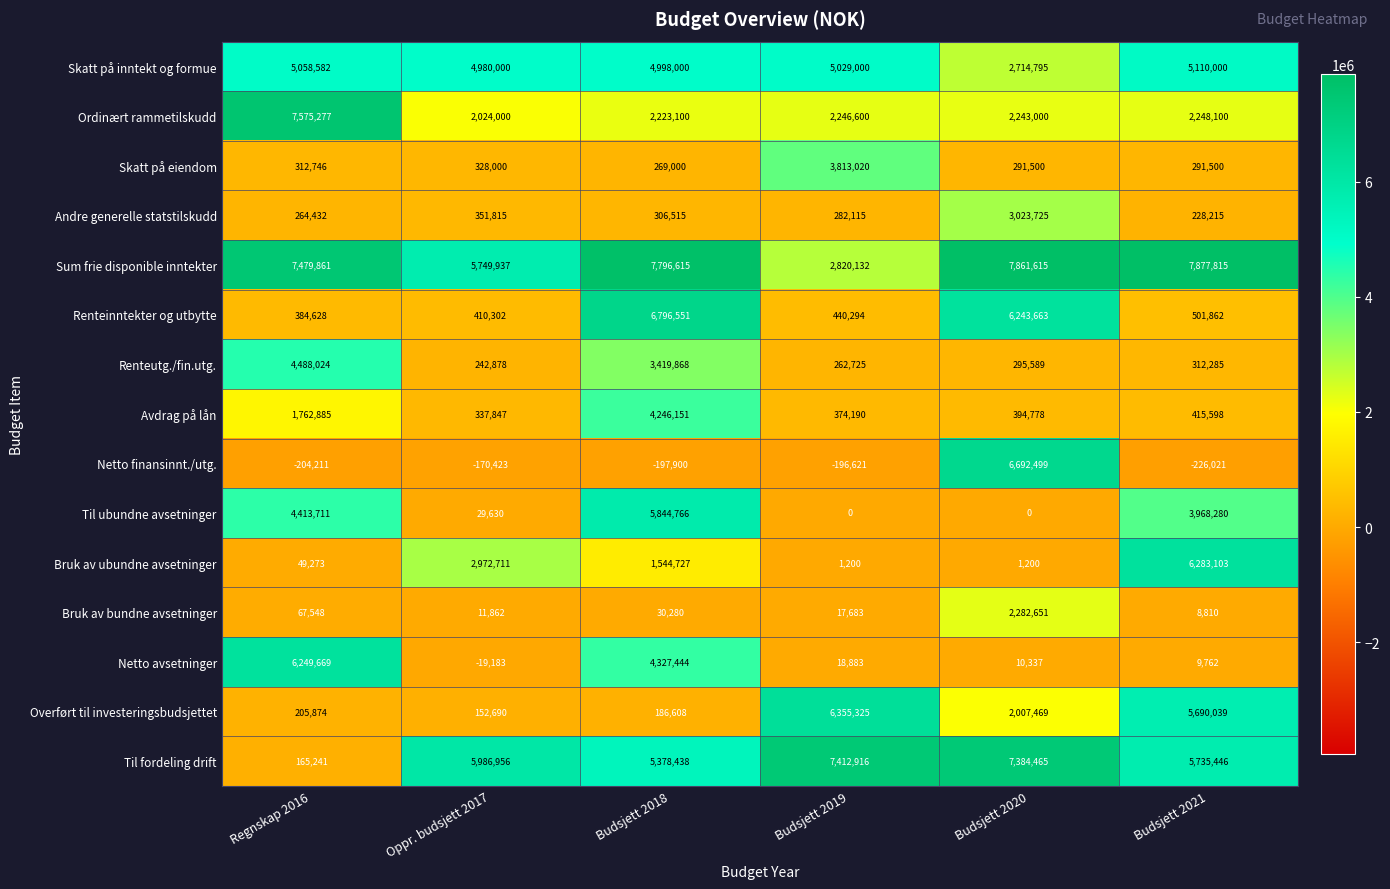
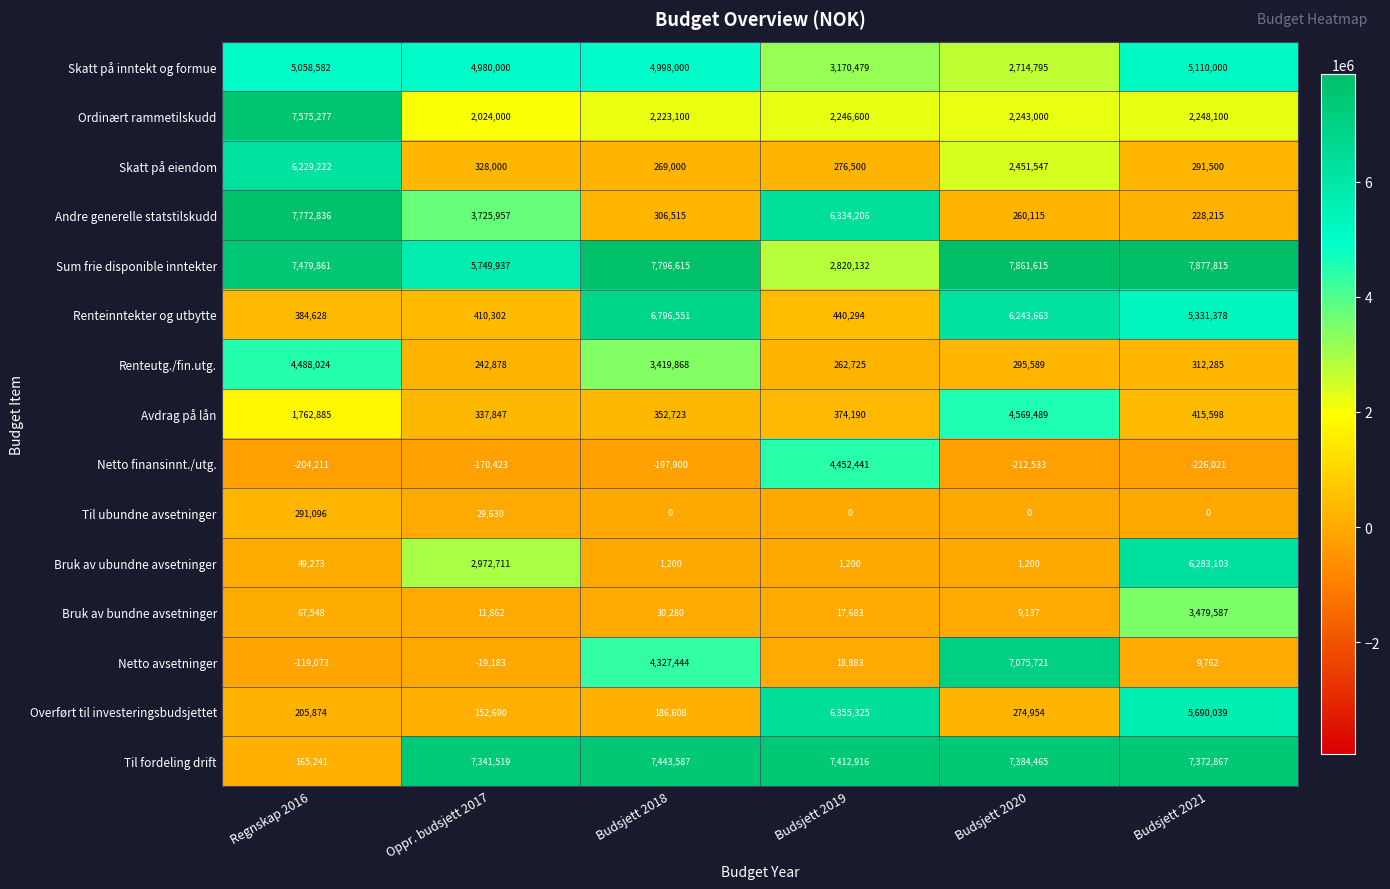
  {
    "Skatt på inntekt og formue": {
      "Regnskap 2016": "5,058,582",
      "Oppr. budsjett 2017": "4,980,000",
      "Budsjett 2018": "4,998,000",
-     "Budsjett 2019": "5,029,000",
+     "Budsjett 2019": "3,170,479",
      "Budsjett 2020": "2,714,795",
      "Budsjett 2021": "5,110,000"
    },
    "Ordinært rammetilskudd": {
      "Regnskap 2016": "7,575,277",
      "Oppr. budsjett 2017": "2,024,000",
      "Budsjett 2018": "2,223,100",
      "Budsjett 2019": "2,246,600",
      "Budsjett 2020": "2,243,000",
      "Budsjett 2021": "2,248,100"
    },
    "Skatt på eiendom": {
-     "Regnskap 2016": "312,746",
+     "Regnskap 2016": "6,229,222",
      "Oppr. budsjett 2017": "328,000",
      "Budsjett 2018": "269,000",
-     "Budsjett 2019": "3,813,020",
-     "Budsjett 2020": "291,500",
+     "Budsjett 2019": "276,500",
+     "Budsjett 2020": "2,451,547",
      "Budsjett 2021": "291,500"
    },
    "Andre generelle statstilskudd": {
-     "Regnskap 2016": "264,432",
-     "Oppr. budsjett 2017": "351,815",
+     "Regnskap 2016": "7,772,836",
+     "Oppr. budsjett 2017": "3,725,957",
      "Budsjett 2018": "306,515",
-     "Budsjett 2019": "282,115",
-     "Budsjett 2020": "3,023,725",
+     "Budsjett 2019": "6,334,206",
+     "Budsjett 2020": "260,115",
      "Budsjett 2021": "228,215"
    },
    "Sum frie disponible inntekter": {
      "Regnskap 2016": "7,479,861",
      "Oppr. budsjett 2017": "5,749,937",
      "Budsjett 2018": "7,796,615",
      "Budsjett 2019": "2,820,132",
      "Budsjett 2020": "7,861,615",
      "Budsjett 2021": "7,877,815"
    },
    "Renteinntekter og utbytte": {
      "Regnskap 2016": "384,628",
      "Oppr. budsjett 2017": "410,302",
      "Budsjett 2018": "6,796,551",
      "Budsjett 2019": "440,294",
      "Budsjett 2020": "6,243,663",
-     "Budsjett 2021": "501,862"
+     "Budsjett 2021": "5,331,378"
    },
    "Renteutg./fin.utg.": {
      "Regnskap 2016": "4,488,024",
      "Oppr. budsjett 2017": "242,878",
      "Budsjett 2018": "3,419,868",
      "Budsjett 2019": "262,725",
      "Budsjett 2020": "295,589",
      "Budsjett 2021": "312,285"
    },
    "Avdrag på lån": {
      "Regnskap 2016": "1,762,885",
      "Oppr. budsjett 2017": "337,847",
-     "Budsjett 2018": "4,246,151",
+     "Budsjett 2018": "352,723",
      "Budsjett 2019": "374,190",
-     "Budsjett 2020": "394,778",
+     "Budsjett 2020": "4,569,489",
      "Budsjett 2021": "415,598"
    },
    "Netto finansinnt./utg.": {
      "Regnskap 2016": "-204,211",
      "Oppr. budsjett 2017": "-170,423",
      "Budsjett 2018": "-197,900",
-     "Budsjett 2019": "-196,621",
-     "Budsjett 2020": "6,692,499",
+     "Budsjett 2019": "4,452,441",
+     "Budsjett 2020": "-212,533",
      "Budsjett 2021": "-226,021"
    },
    "Til ubundne avsetninger": {
-     "Regnskap 2016": "4,413,711",
+     "Regnskap 2016": "291,096",
      "Oppr. budsjett 2017": "29,630",
-     "Budsjett 2018": "5,844,766",
+     "Budsjett 2018": "0",
      "Budsjett 2019": "0",
      "Budsjett 2020": "0",
-     "Budsjett 2021": "3,968,280"
+     "Budsjett 2021": "0"
    },
    "Bruk av ubundne avsetninger": {
      "Regnskap 2016": "49,273",
      "Oppr. budsjett 2017": "2,972,711",
-     "Budsjett 2018": "1,544,727",
+     "Budsjett 2018": "1,200",
      "Budsjett 2019": "1,200",
      "Budsjett 2020": "1,200",
      "Budsjett 2021": "6,283,103"
    },
    "Bruk av bundne avsetninger": {
      "Regnskap 2016": "67,548",
      "Oppr. budsjett 2017": "11,862",
      "Budsjett 2018": "30,280",
      "Budsjett 2019": "17,683",
-     "Budsjett 2020": "2,282,651",
-     "Budsjett 2021": "8,810"
+     "Budsjett 2020": "9,137",
+     "Budsjett 2021": "3,479,587"
    },
    "Netto avsetninger": {
-     "Regnskap 2016": "6,249,669",
+     "Regnskap 2016": "-119,073",
      "Oppr. budsjett 2017": "-19,183",
      "Budsjett 2018": "4,327,444",
      "Budsjett 2019": "18,883",
-     "Budsjett 2020": "10,337",
+     "Budsjett 2020": "7,075,721",
      "Budsjett 2021": "9,762"
    },
    "Overført til investeringsbudsjettet": {
      "Regnskap 2016": "205,874",
      "Oppr. budsjett 2017": "152,690",
      "Budsjett 2018": "186,608",
      "Budsjett 2019": "6,355,325",
-     "Budsjett 2020": "2,007,469",
+     "Budsjett 2020": "274,954",
      "Budsjett 2021": "5,690,039"
    },
    "Til fordeling drift": {
      "Regnskap 2016": "165,241",
-     "Oppr. budsjett 2017": "5,986,956",
-     "Budsjett 2018": "5,378,438",
+     "Oppr. budsjett 2017": "7,341,519",
+     "Budsjett 2018": "7,443,587",
      "Budsjett 2019": "7,412,916",
      "Budsjett 2020": "7,384,465",
-     "Budsjett 2021": "5,735,446"
+     "Budsjett 2021": "7,372,867"
    }
  }
